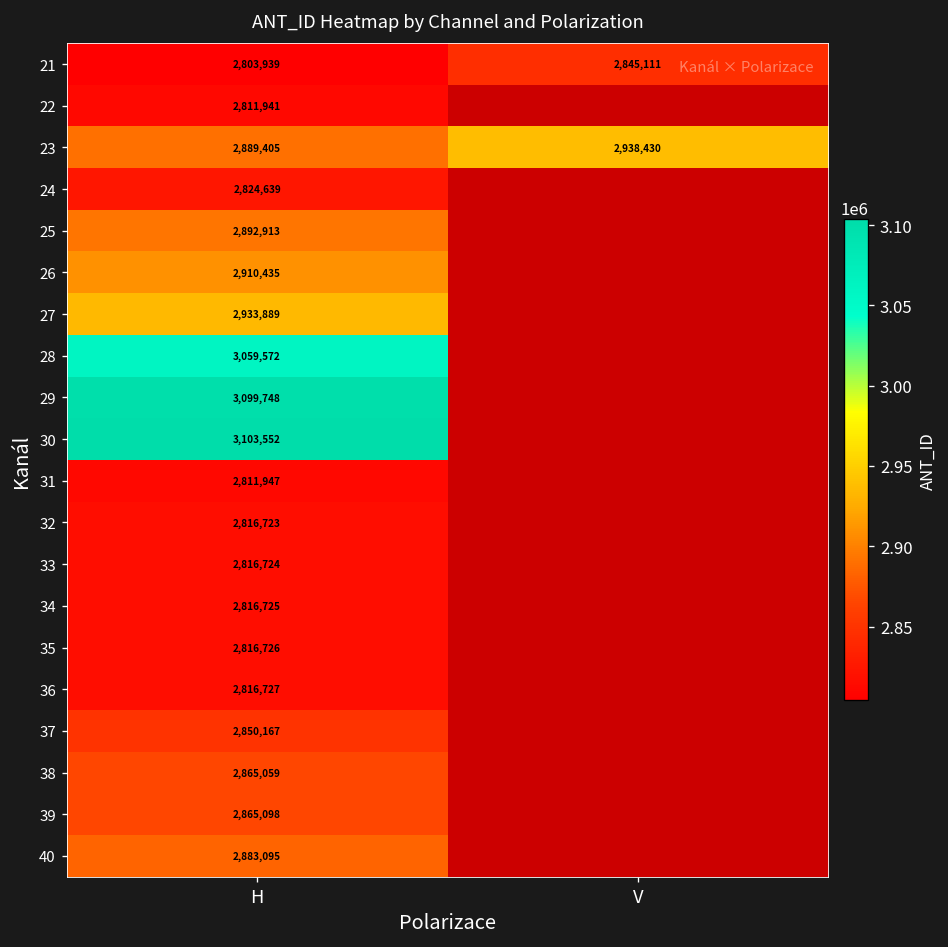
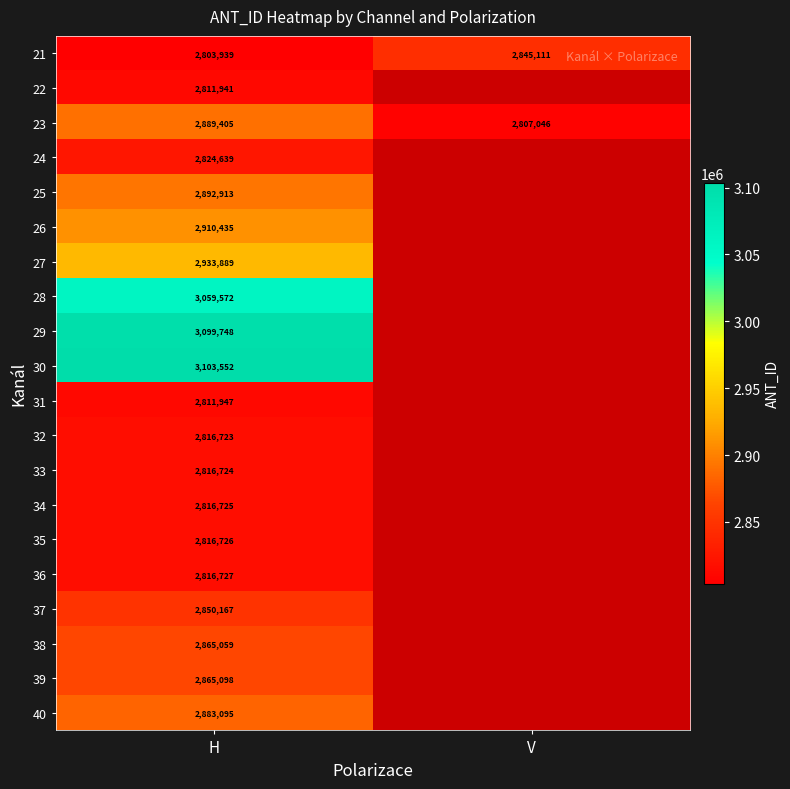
  {
    "21": {
      "H": "2,803,939"
    },
    "22": {
      "H": "2,811,941"
    },
    "23": {
      "H": "2,889,405",
-     "V": "2,938,430"
+     "V": "2,807,046"
    },
    "24": {
      "H": "2,824,639"
    },
    "25": {
      "H": "2,892,913"
    },
    "26": {
      "H": "2,910,435"
    },
    "27": {
      "H": "2,933,889"
    },
    "28": {
      "H": "3,059,572"
    },
    "29": {
      "H": "3,099,748"
    },
    "30": {
      "H": "3,103,552"
    },
    "31": {
      "H": "2,811,947"
    },
    "32": {
      "H": "2,816,723"
    },
    "33": {
      "H": "2,816,724"
    },
    "34": {
      "H": "2,816,725"
    },
    "35": {
      "H": "2,816,726"
    },
    "36": {
      "H": "2,816,727"
    },
    "37": {
      "H": "2,850,167"
    },
    "38": {
      "H": "2,865,059"
    },
    "39": {
      "H": "2,865,098"
    },
    "40": {
      "H": "2,883,095"
    }
  }
